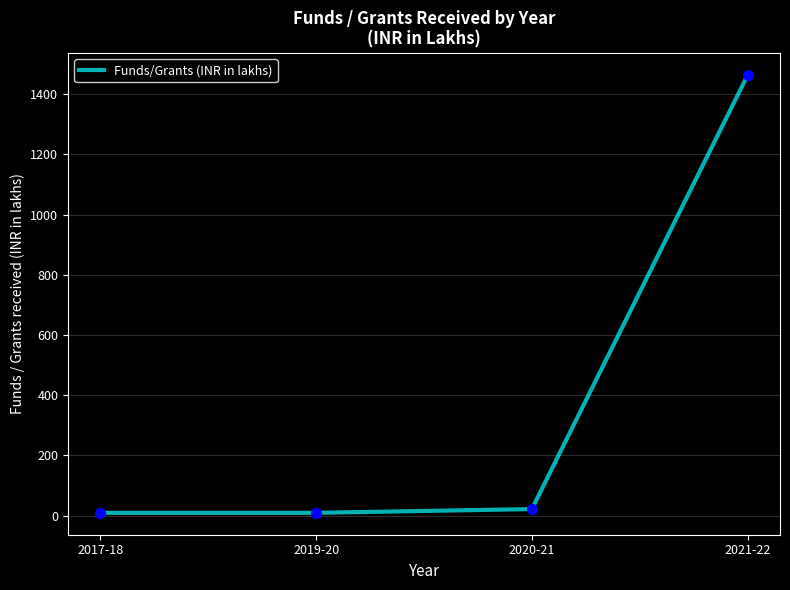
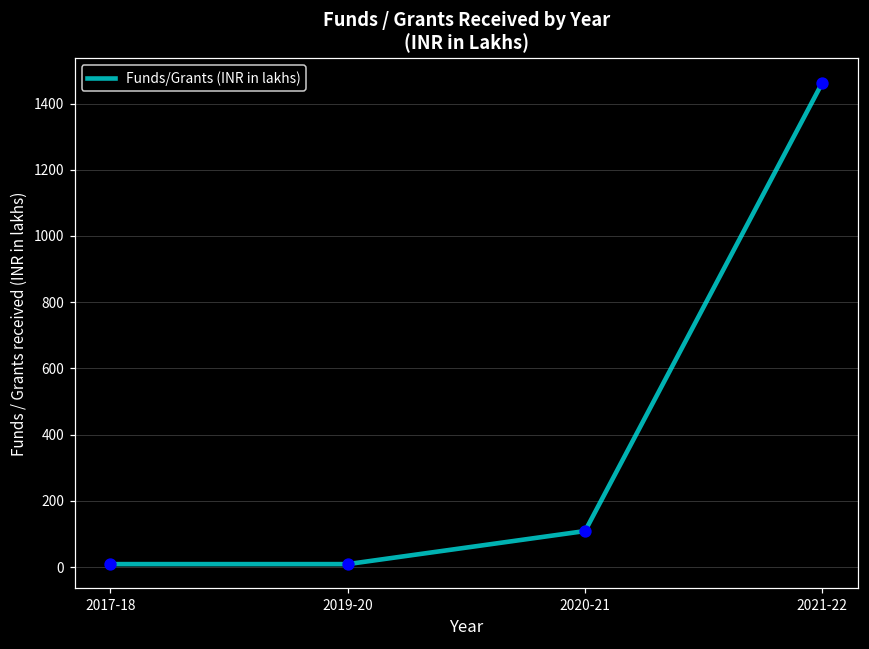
  {
    "2017-18": 10,
    "2019-20": 10,
-   "2020-21": 20,
+   "2020-21": 110,
    "2021-22": 1460
  }
